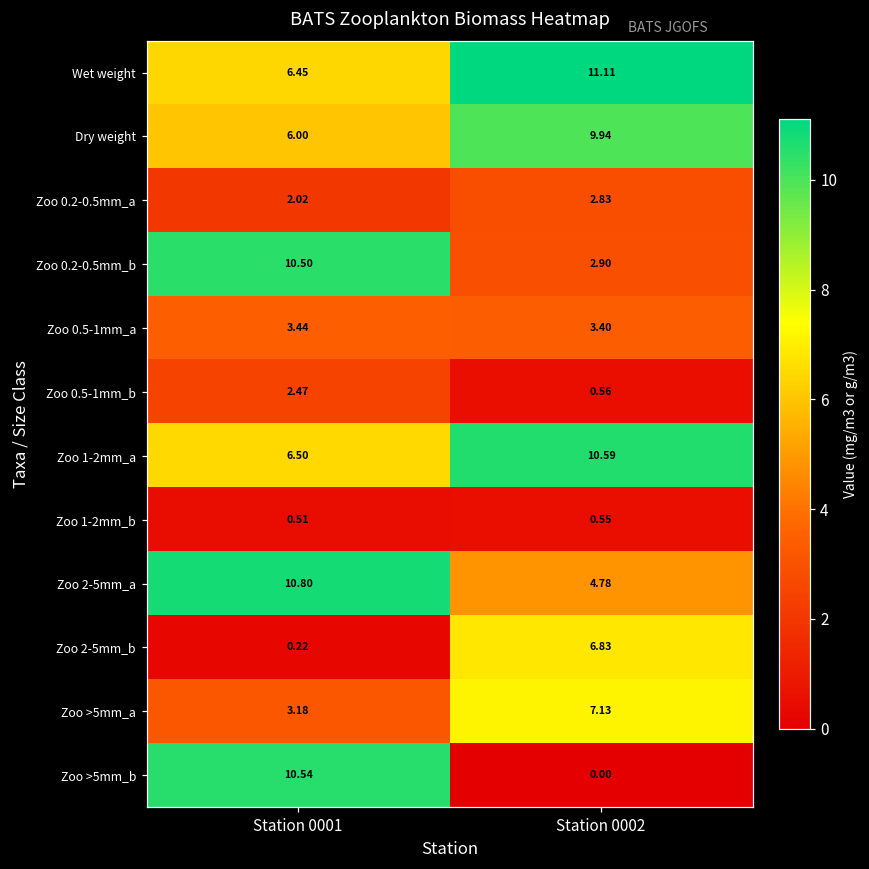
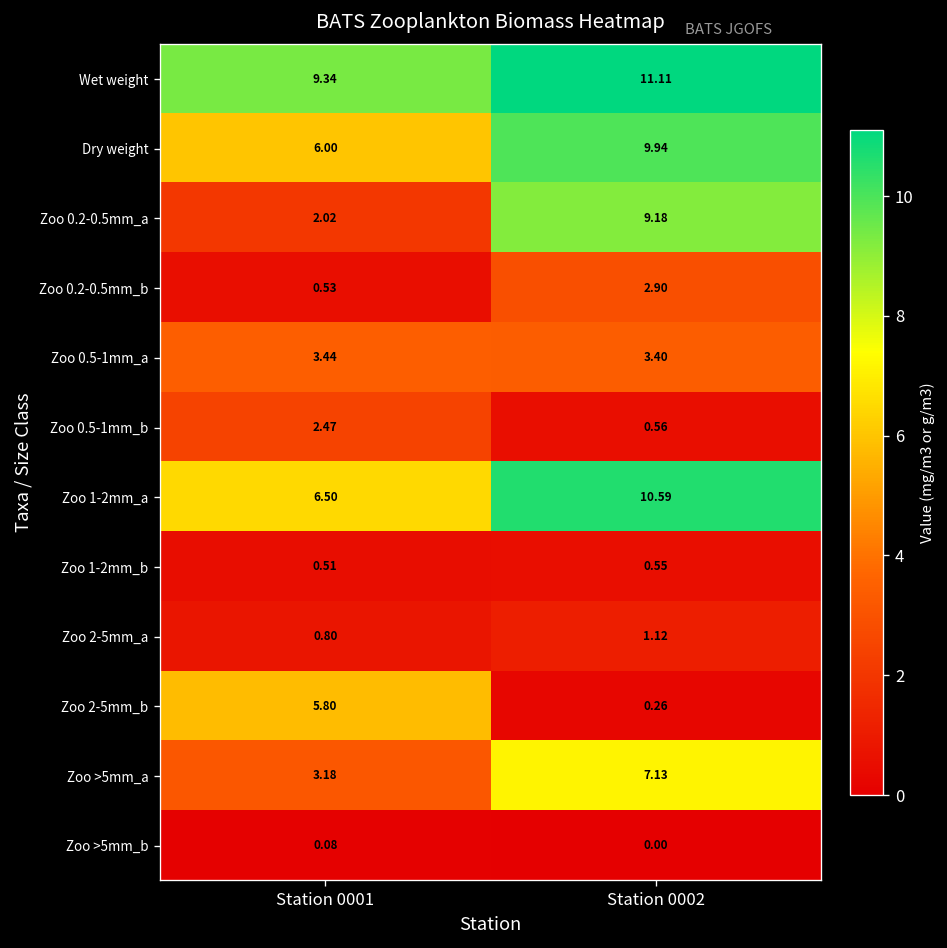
  {
    "Wet weight": {
-     "Station 0001": 6.45,
+     "Station 0001": 9.34,
      "Station 0002": 11.11
    },
    "Dry weight": {
      "Station 0001": 6.00,
      "Station 0002": 9.94
    },
    "Zoo 0.2-0.5mm_a": {
      "Station 0001": 2.02,
-     "Station 0002": 2.83
+     "Station 0002": 9.18
    },
    "Zoo 0.2-0.5mm_b": {
-     "Station 0001": 10.50,
+     "Station 0001": 0.53,
      "Station 0002": 2.90
    },
    "Zoo 0.5-1mm_a": {
      "Station 0001": 3.44,
      "Station 0002": 3.40
    },
    "Zoo 0.5-1mm_b": {
      "Station 0001": 2.47,
      "Station 0002": 0.56
    },
    "Zoo 1-2mm_a": {
      "Station 0001": 6.50,
      "Station 0002": 10.59
    },
    "Zoo 1-2mm_b": {
      "Station 0001": 0.51,
      "Station 0002": 0.55
    },
    "Zoo 2-5mm_a": {
-     "Station 0001": 10.80,
-     "Station 0002": 4.78
+     "Station 0001": 0.80,
+     "Station 0002": 1.12
    },
    "Zoo 2-5mm_b": {
-     "Station 0001": 0.22,
-     "Station 0002": 6.83
+     "Station 0001": 5.80,
+     "Station 0002": 0.26
    },
    "Zoo >5mm_a": {
      "Station 0001": 3.18,
      "Station 0002": 7.13
    },
    "Zoo >5mm_b": {
-     "Station 0001": 10.54,
+     "Station 0001": 0.08,
      "Station 0002": 0.00
    }
  }
